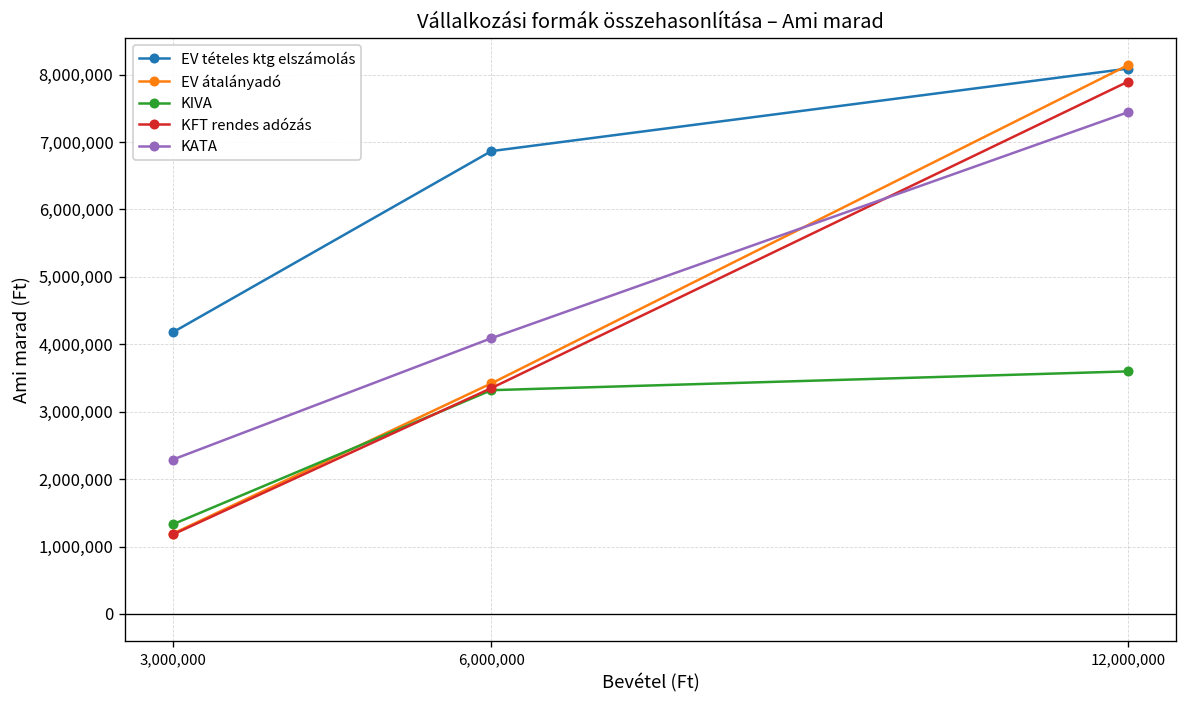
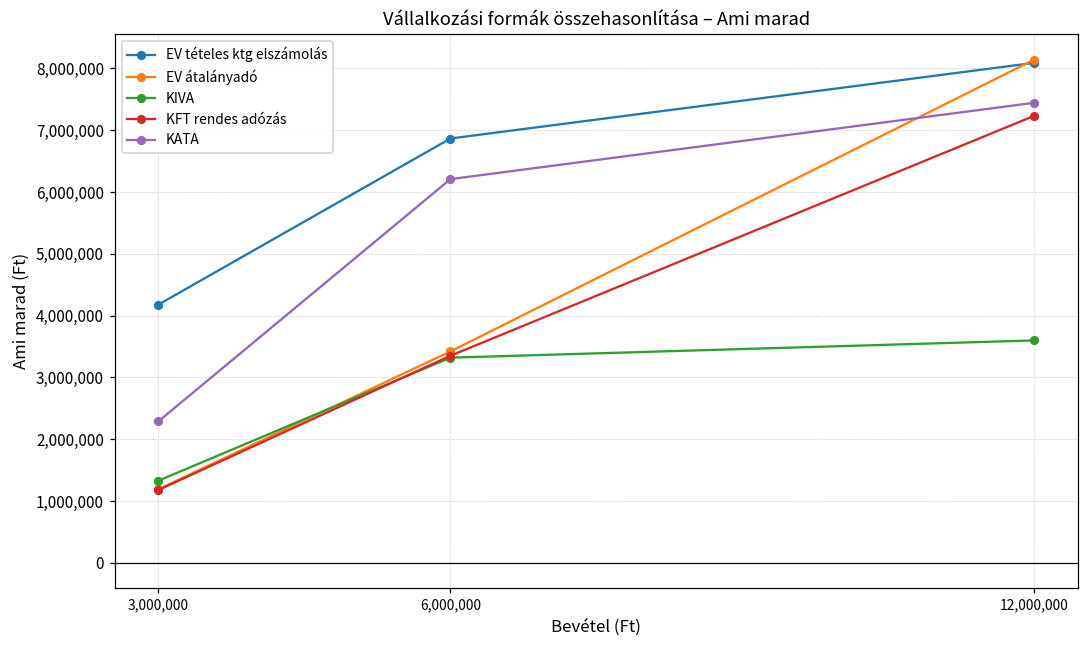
  {
    "EV tételes ktg elszámolás": {
      "3,000,000": "4,200,000",
      "6,000,000": "6,900,000",
      "12,000,000": "8,100,000"
    },
    "EV átalányadó": {
      "6,000,000": "3,400,000",
      "12,000,000": "8,100,000"
    },
    "KIVA": {
      "3,000,000": "1,300,000",
      "12,000,000": "3,600,000"
    },
    "KFT rendes adózás": {
-     "12,000,000": "7,900,000"
+     "12,000,000": "7,200,000"
    },
    "KATA": {
      "3,000,000": "2,300,000",
-     "6,000,000": "4,100,000",
+     "6,000,000": "6,200,000",
      "12,000,000": "7,400,000"
    }
  }
